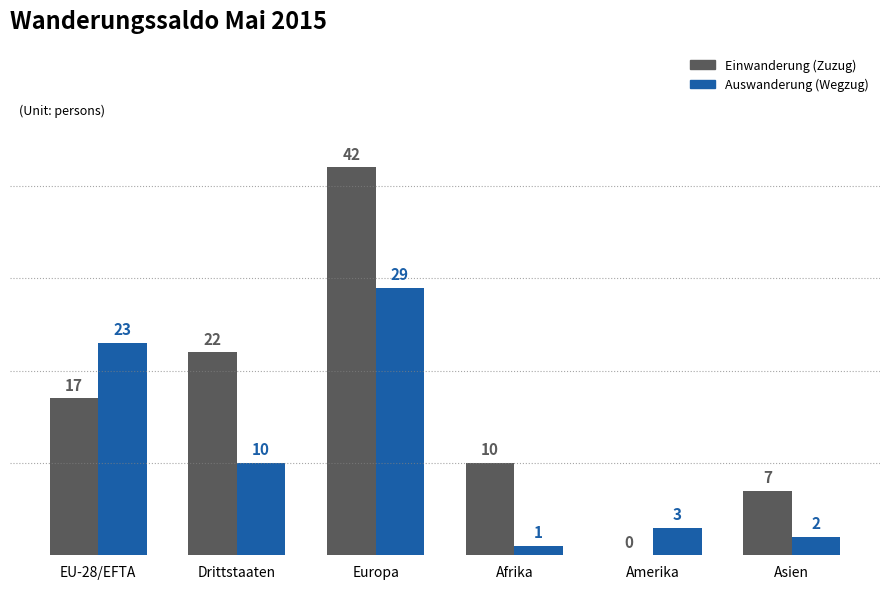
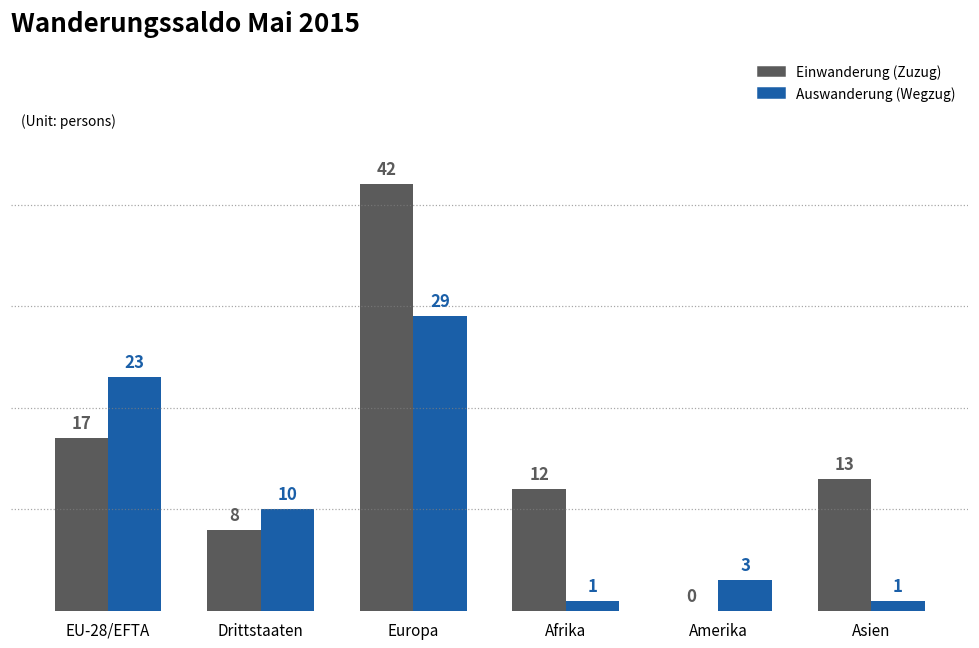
  {
    "Einwanderung (Zuzug)": {
      "EU-28/EFTA": 17,
-     "Drittstaaten": 22,
+     "Drittstaaten": 8,
      "Europa": 42,
-     "Afrika": 10,
+     "Afrika": 12,
      "Amerika": 0,
-     "Asien": 7
+     "Asien": 13
    },
    "Auswanderung (Wegzug)": {
      "EU-28/EFTA": 23,
      "Drittstaaten": 10,
      "Europa": 29,
      "Afrika": 1,
      "Amerika": 3,
-     "Asien": 2
+     "Asien": 1
    }
  }
